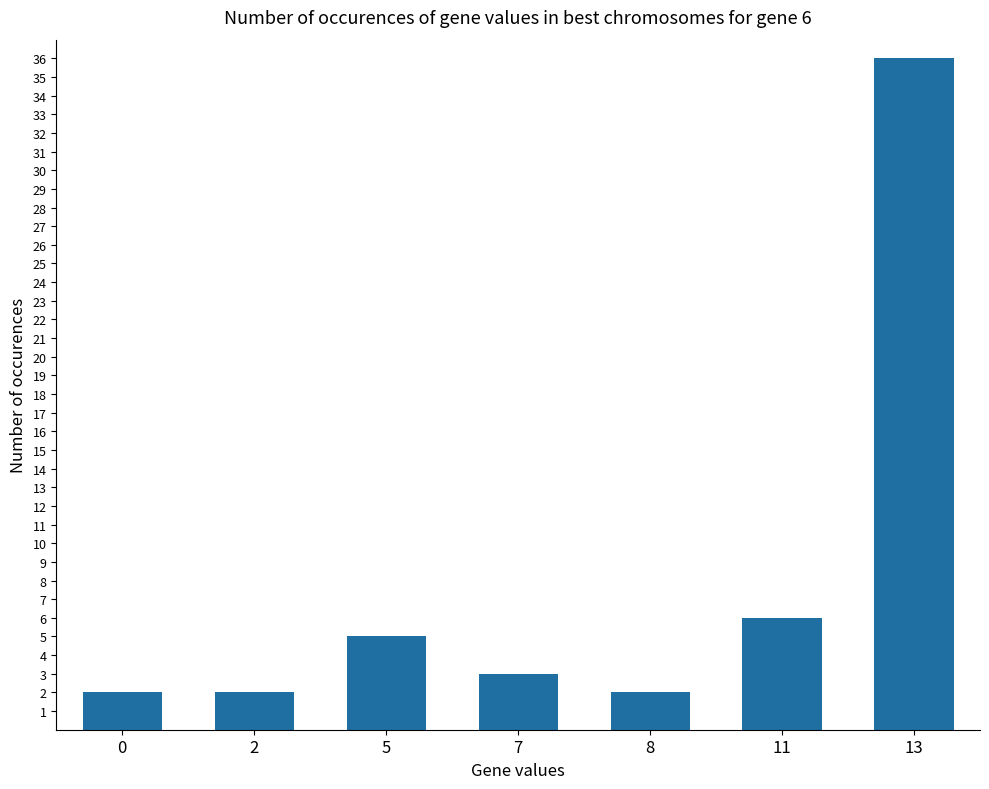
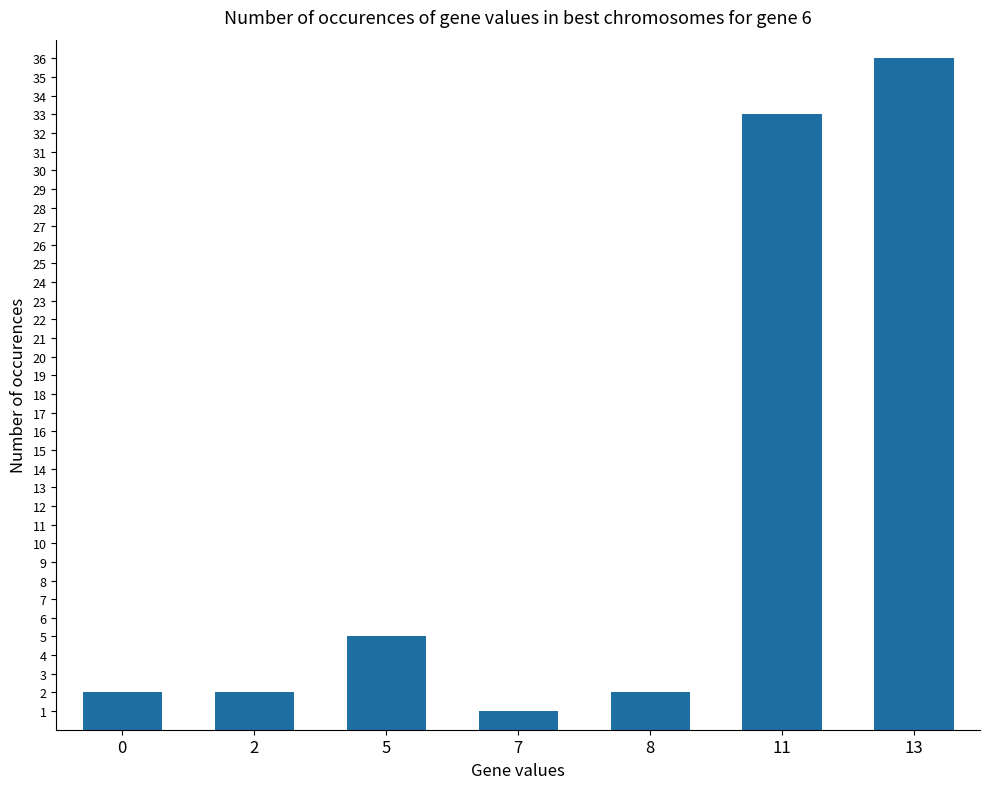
  {
    "0": 2,
    "2": 2,
    "5": 5,
-   "7": 3,
+   "7": 1,
    "8": 2,
-   "11": 6,
+   "11": 33,
    "13": 36
  }
